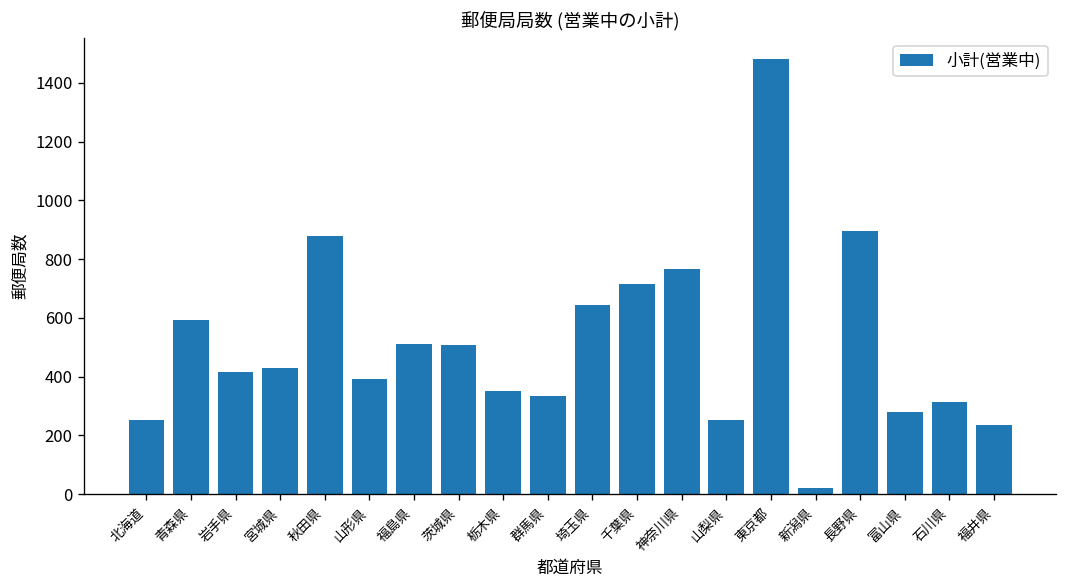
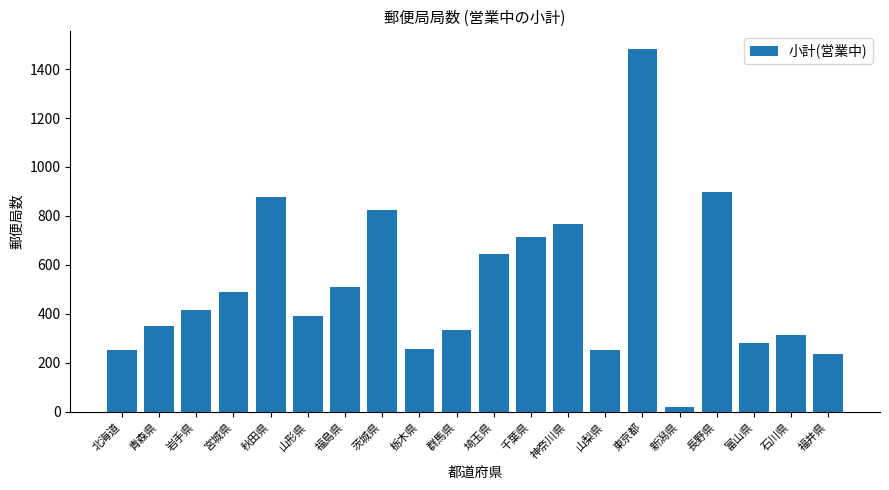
  {
    "北海道": 250,
-   "青森県": 590,
+   "青森県": 350,
    "岩手県": 420,
-   "宮城県": 430,
+   "宮城県": 490,
    "秋田県": 880,
    "山形県": 390,
    "福島県": 510,
-   "茨城県": 510,
-   "栃木県": 350,
+   "茨城県": 820,
+   "栃木県": 260,
    "群馬県": 330,
    "埼玉県": 640,
    "千葉県": 720,
    "神奈川県": 770,
    "山梨県": 250,
    "東京都": 1480,
    "新潟県": 20,
    "長野県": 900,
    "富山県": 280,
    "石川県": 320,
    "福井県": 240
  }
